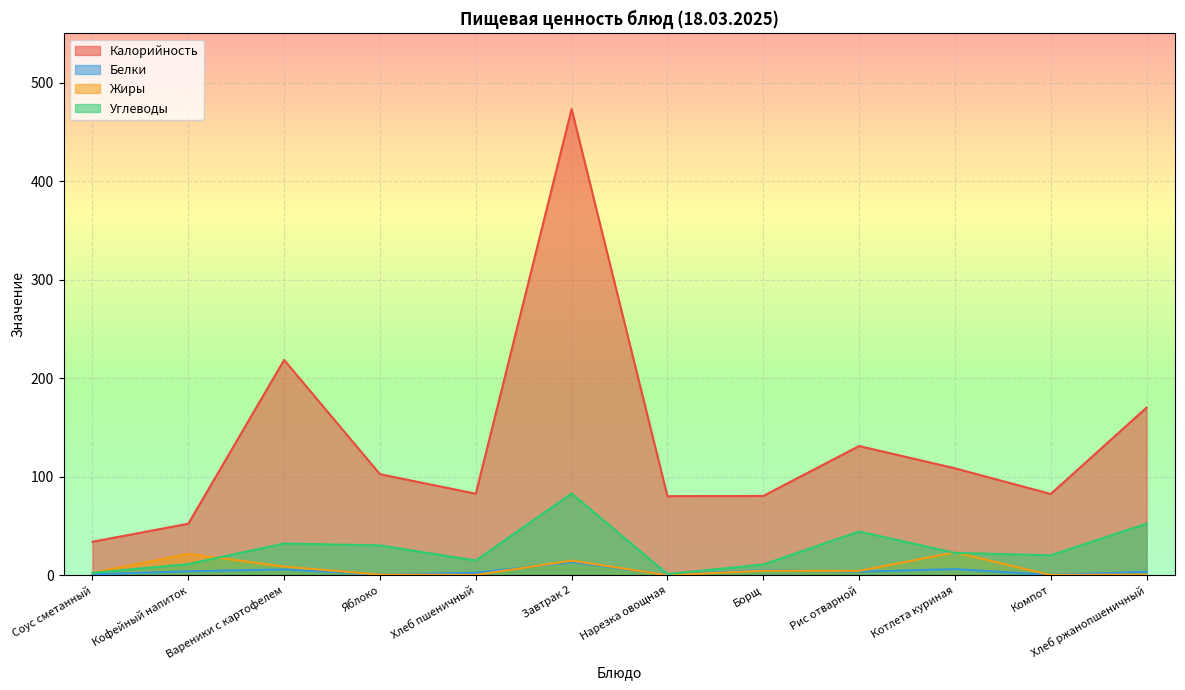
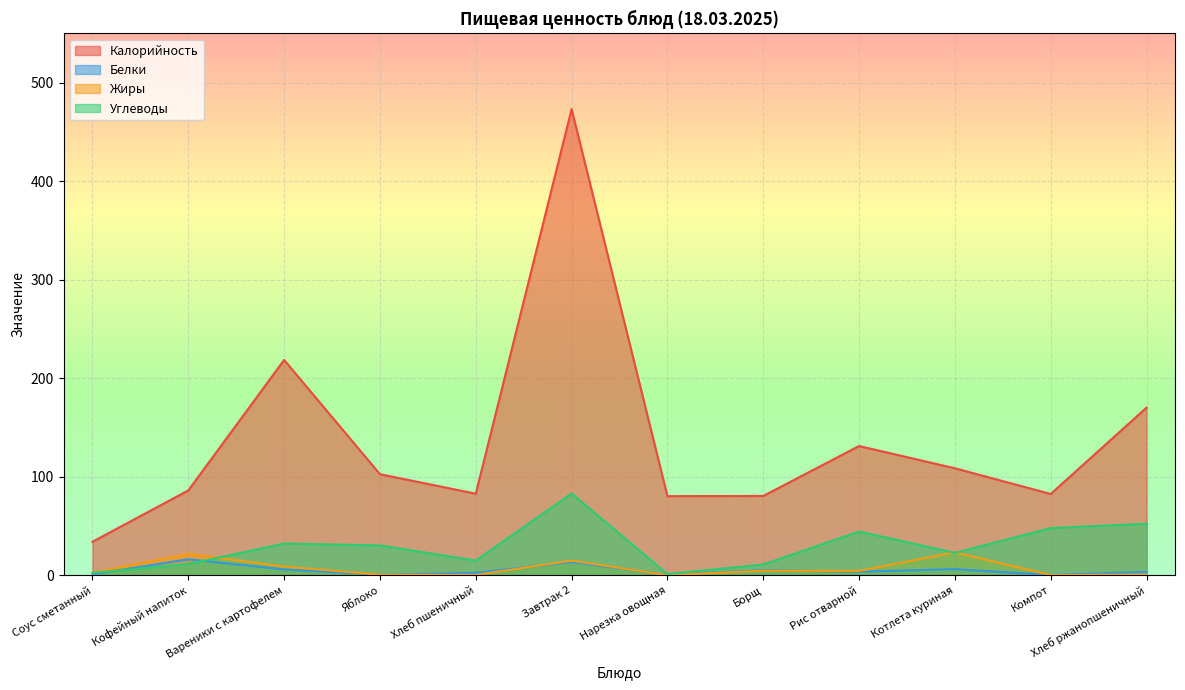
  {
    "Калорийность": {
      "Соус сметанный": 30,
-     "Кофейный напиток": 50,
+     "Кофейный напиток": 90,
      "Вареники с картофелем": 220,
      "Яблоко": 100,
      "Хлеб пшеничный": 80,
      "Завтрак 2": 470,
      "Нарезка овощная": 80,
      "Борщ": 80,
      "Рис отварной": 130,
      "Котлета куриная": 110,
      "Компот": 80,
      "Хлеб ржанопшеничный": 170
    },
    "Белки": {
-     "Кофейный напиток": 0,
+     "Кофейный напиток": 20,
      "Вареники с картофелем": 10,
      "Котлета куриная": 10,
      "Хлеб ржанопшеничный": 0
    },
    "Жиры": {
      "Кофейный напиток": 20,
      "Вареники с картофелем": 10,
      "Хлеб ржанопшеничный": 0
    },
    "Углеводы": {
      "Кофейный напиток": 10,
      "Вареники с картофелем": 30,
      "Яблоко": 30,
      "Хлеб пшеничный": 10,
      "Завтрак 2": 80,
      "Борщ": 10,
      "Рис отварной": 40,
-     "Компот": 20,
+     "Компот": 50,
      "Хлеб ржанопшеничный": 50
    }
  }
